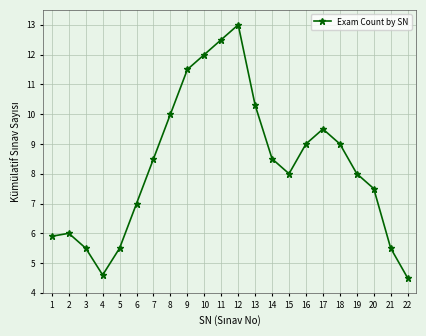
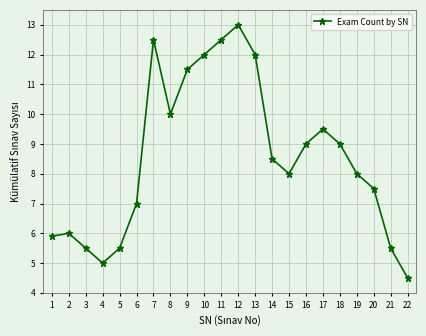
  {
    "1": 5.9,
    "2": 6.0,
    "3": 5.5,
-   "4": 4.6,
+   "4": 5.0,
    "5": 5.5,
    "6": 7.0,
-   "7": 8.5,
+   "7": 12.5,
    "8": 10.0,
    "9": 11.5,
    "10": 12.0,
    "11": 12.5,
    "12": 13.0,
-   "13": 10.3,
+   "13": 12.0,
    "14": 8.5,
    "15": 8.0,
    "16": 9.0,
    "17": 9.5,
    "18": 9.0,
    "19": 8.0,
    "20": 7.5,
    "21": 5.5,
    "22": 4.5
  }
